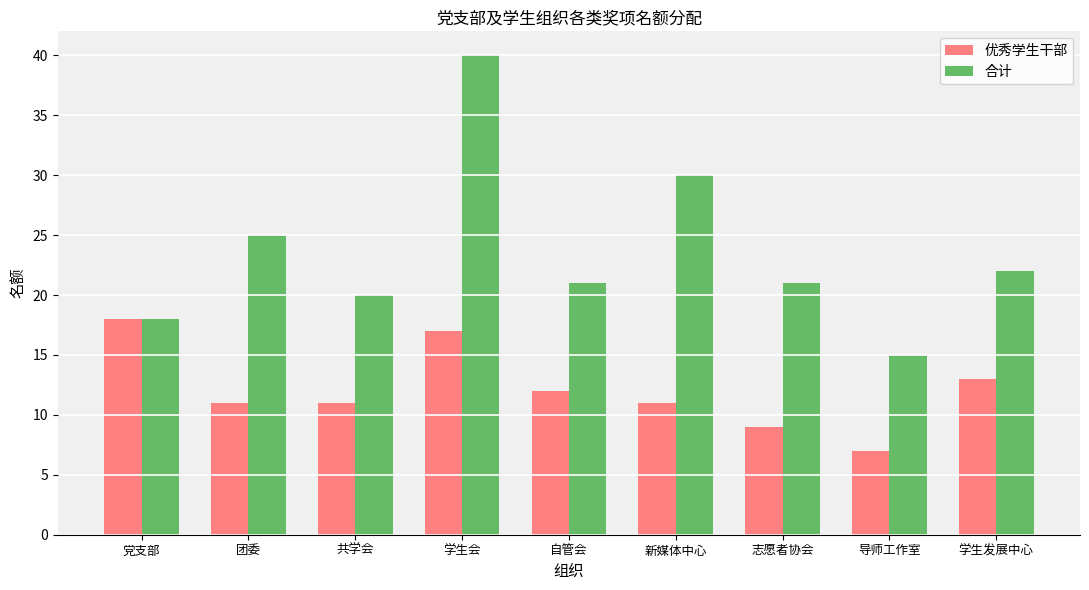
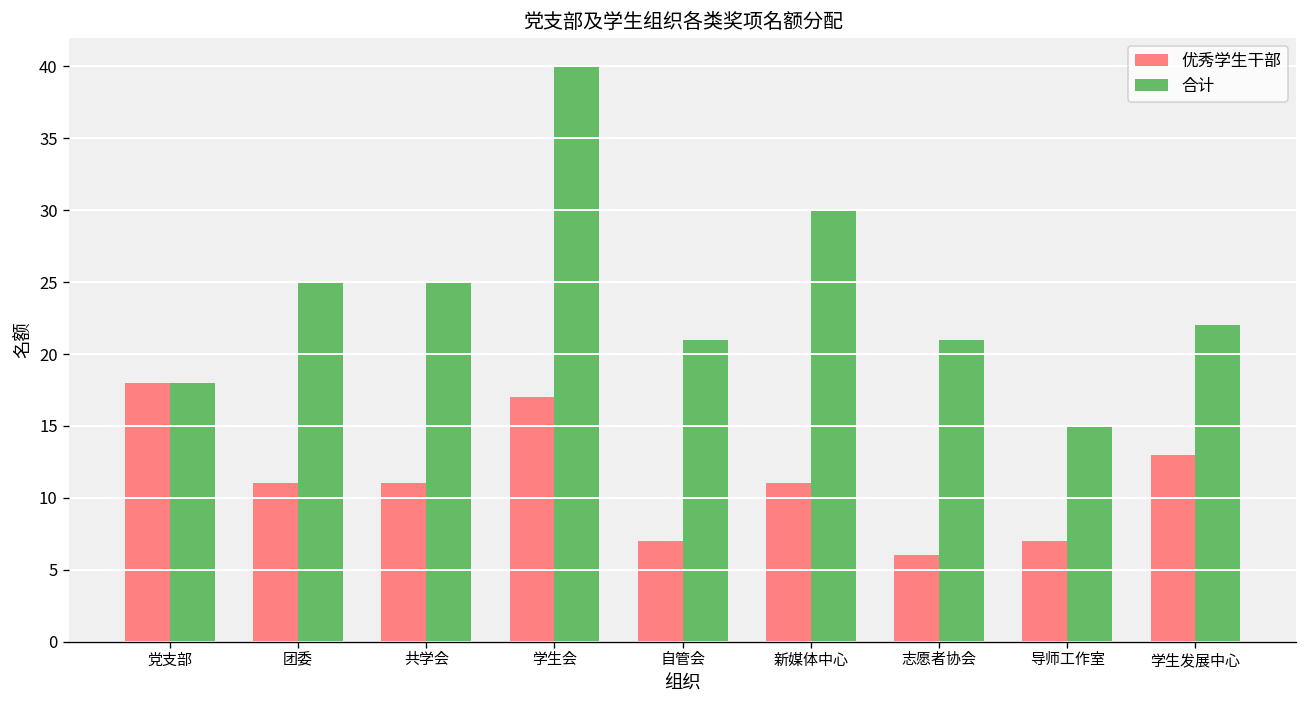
  {
    "优秀学生干部": {
      "党支部": 18,
      "团委": 11,
      "共学会": 11,
      "学生会": 17,
-     "自管会": 12,
+     "自管会": 7,
      "新媒体中心": 11,
-     "志愿者协会": 9,
+     "志愿者协会": 6,
      "导师工作室": 7,
      "学生发展中心": 13
    },
    "合计": {
      "党支部": 18,
      "团委": 25,
-     "共学会": 20,
+     "共学会": 25,
      "学生会": 40,
      "自管会": 21,
      "新媒体中心": 30,
      "志愿者协会": 21,
      "导师工作室": 15,
      "学生发展中心": 22
    }
  }
